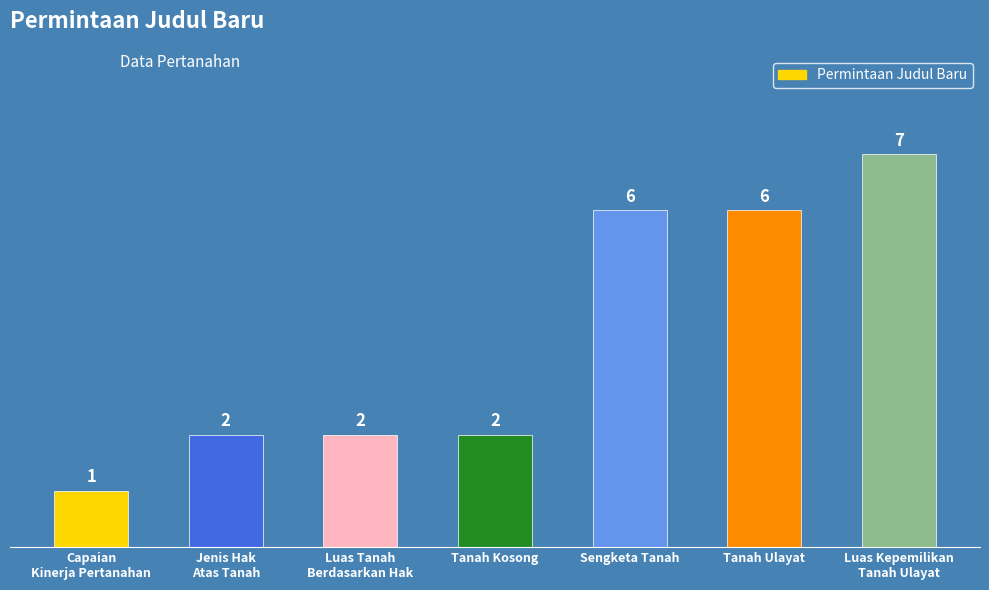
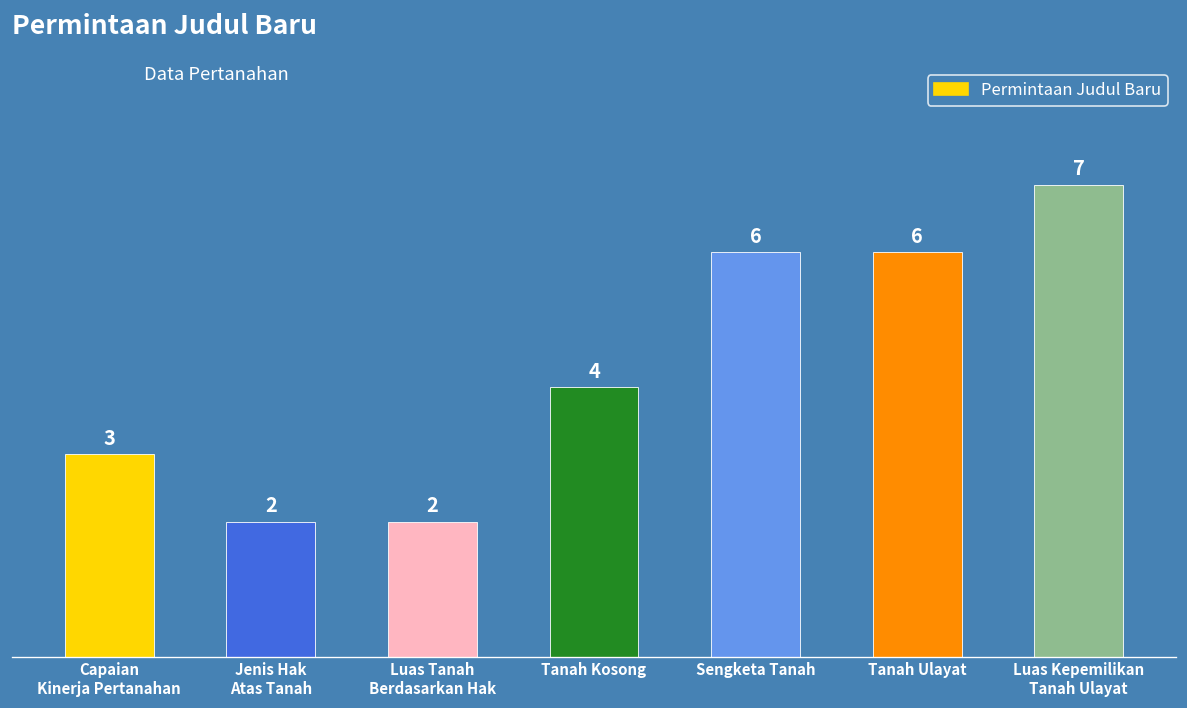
  {
-   "Capaian Kinerja Pertanahan": 1,
+   "Capaian Kinerja Pertanahan": 3,
    "Jenis Hak Atas Tanah": 2,
    "Luas Tanah Berdasarkan Hak": 2,
-   "Tanah Kosong": 2,
+   "Tanah Kosong": 4,
    "Sengketa Tanah": 6,
    "Tanah Ulayat": 6,
    "Luas Kepemilikan Tanah Ulayat": 7
  }
